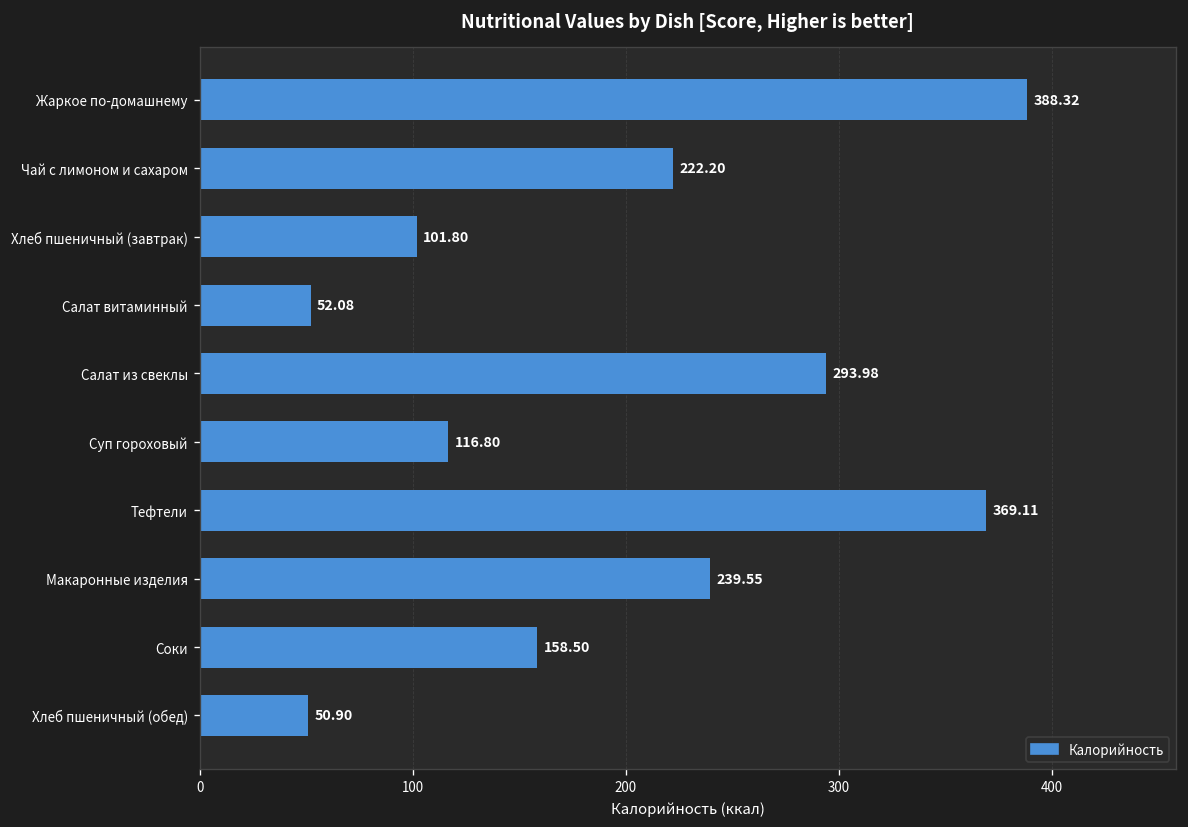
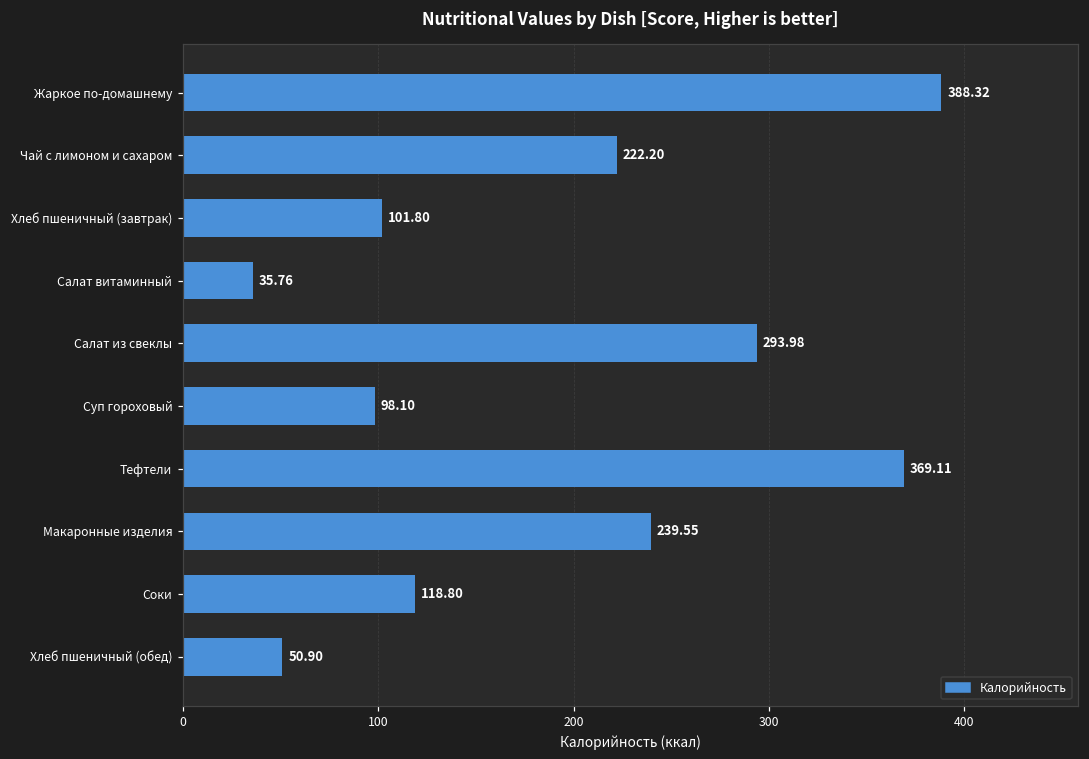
  {
    "Жаркое по-домашнему": 388.32,
    "Чай с лимоном и сахаром": 222.20,
    "Хлеб пшеничный (завтрак)": 101.80,
-   "Салат витаминный": 52.08,
+   "Салат витаминный": 35.76,
    "Салат из свеклы": 293.98,
-   "Суп гороховый": 116.80,
+   "Суп гороховый": 98.10,
    "Тефтели": 369.11,
    "Макаронные изделия": 239.55,
-   "Соки": 158.50,
+   "Соки": 118.80,
    "Хлеб пшеничный (обед)": 50.90
  }
